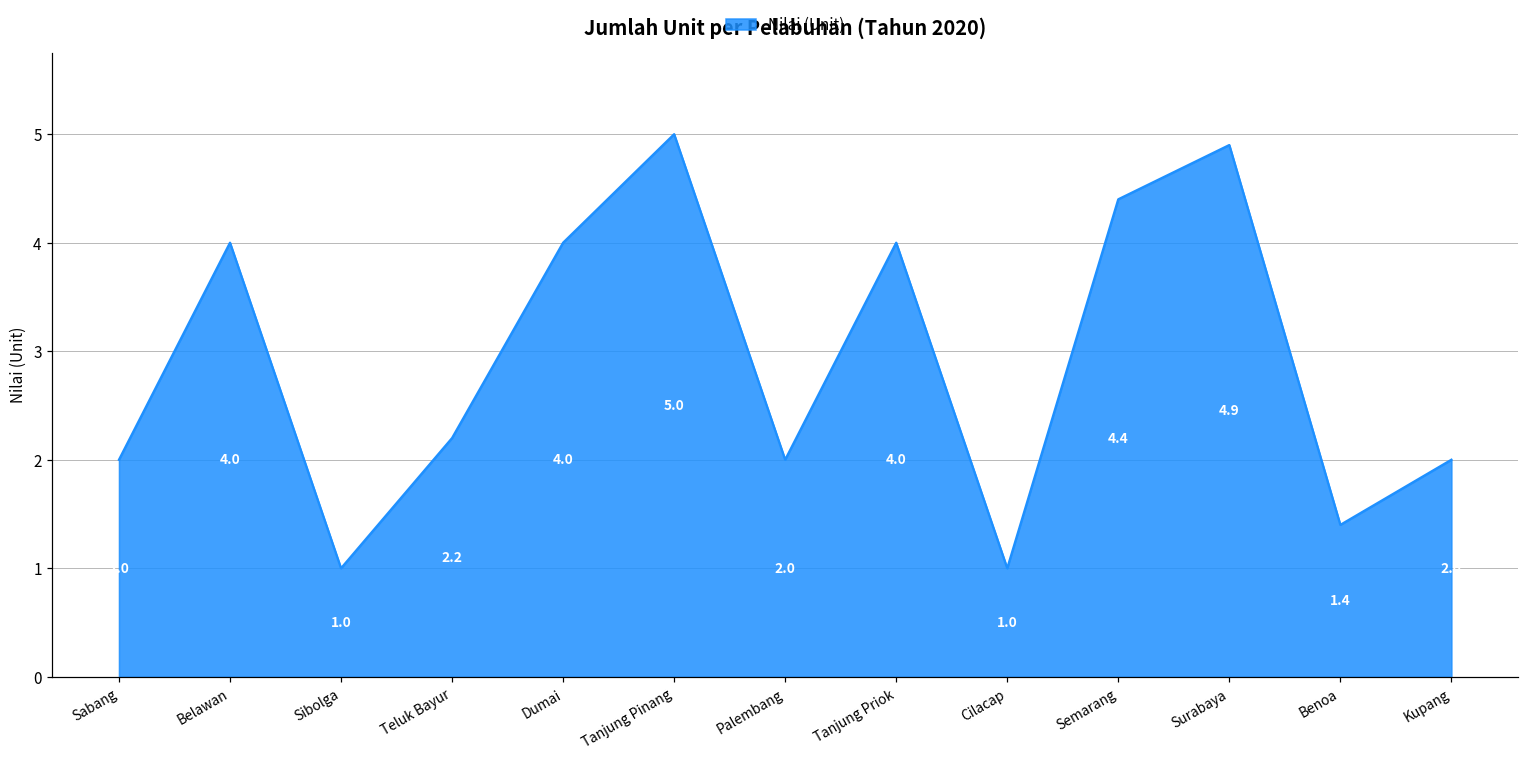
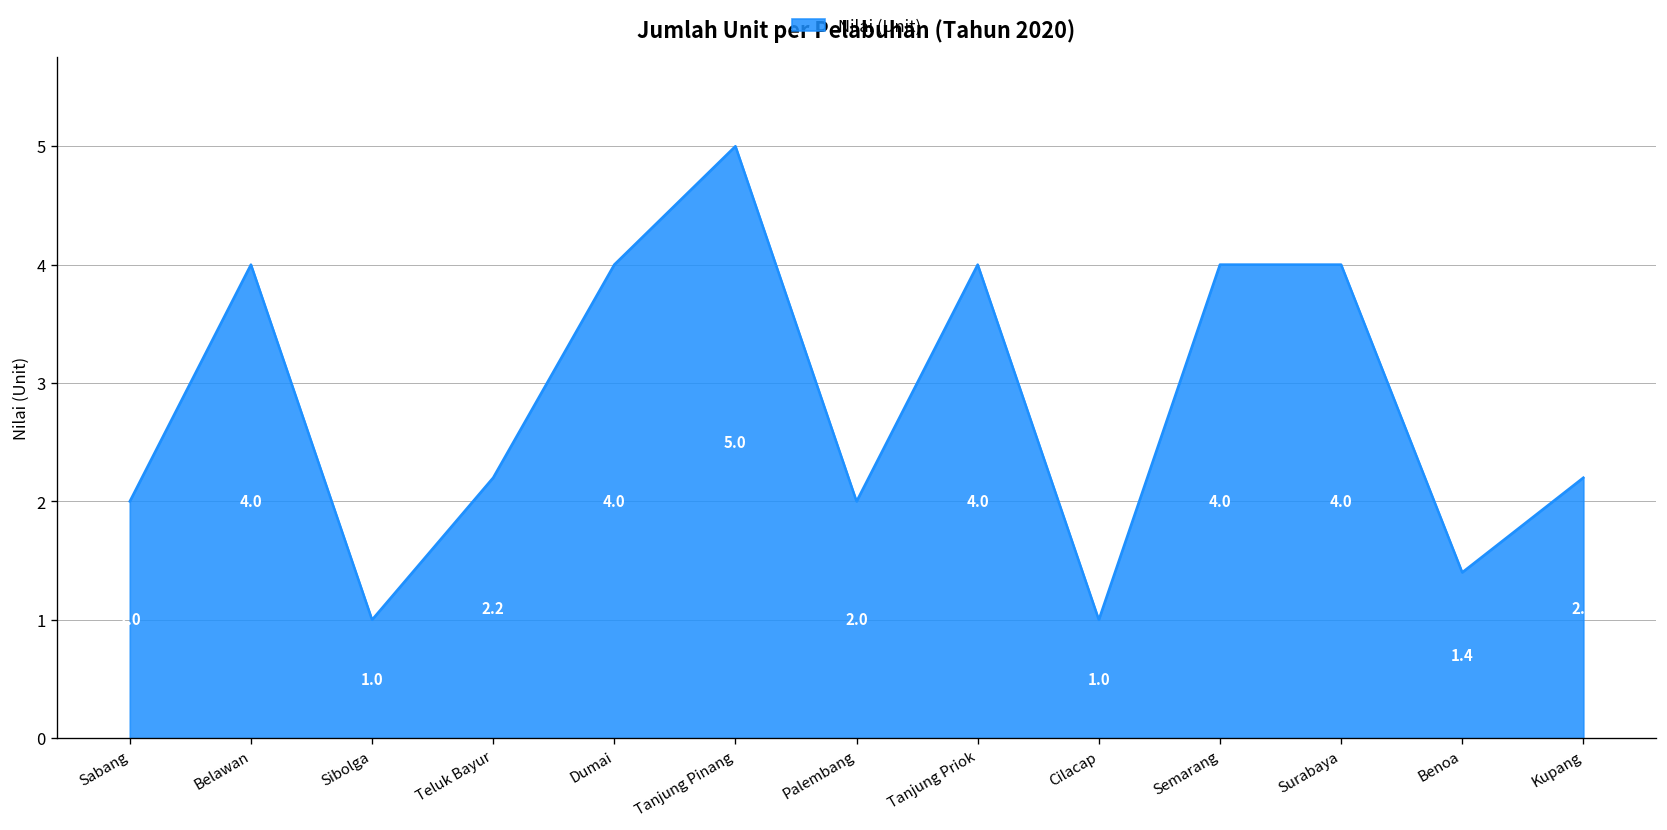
  {
-   "Semarang": 4.4,
-   "Surabaya": 4.9,
-   "Kupang": 2.0
+   "Semarang": 4.0,
+   "Surabaya": 4.0,
+   "Kupang": 2.2
  }
